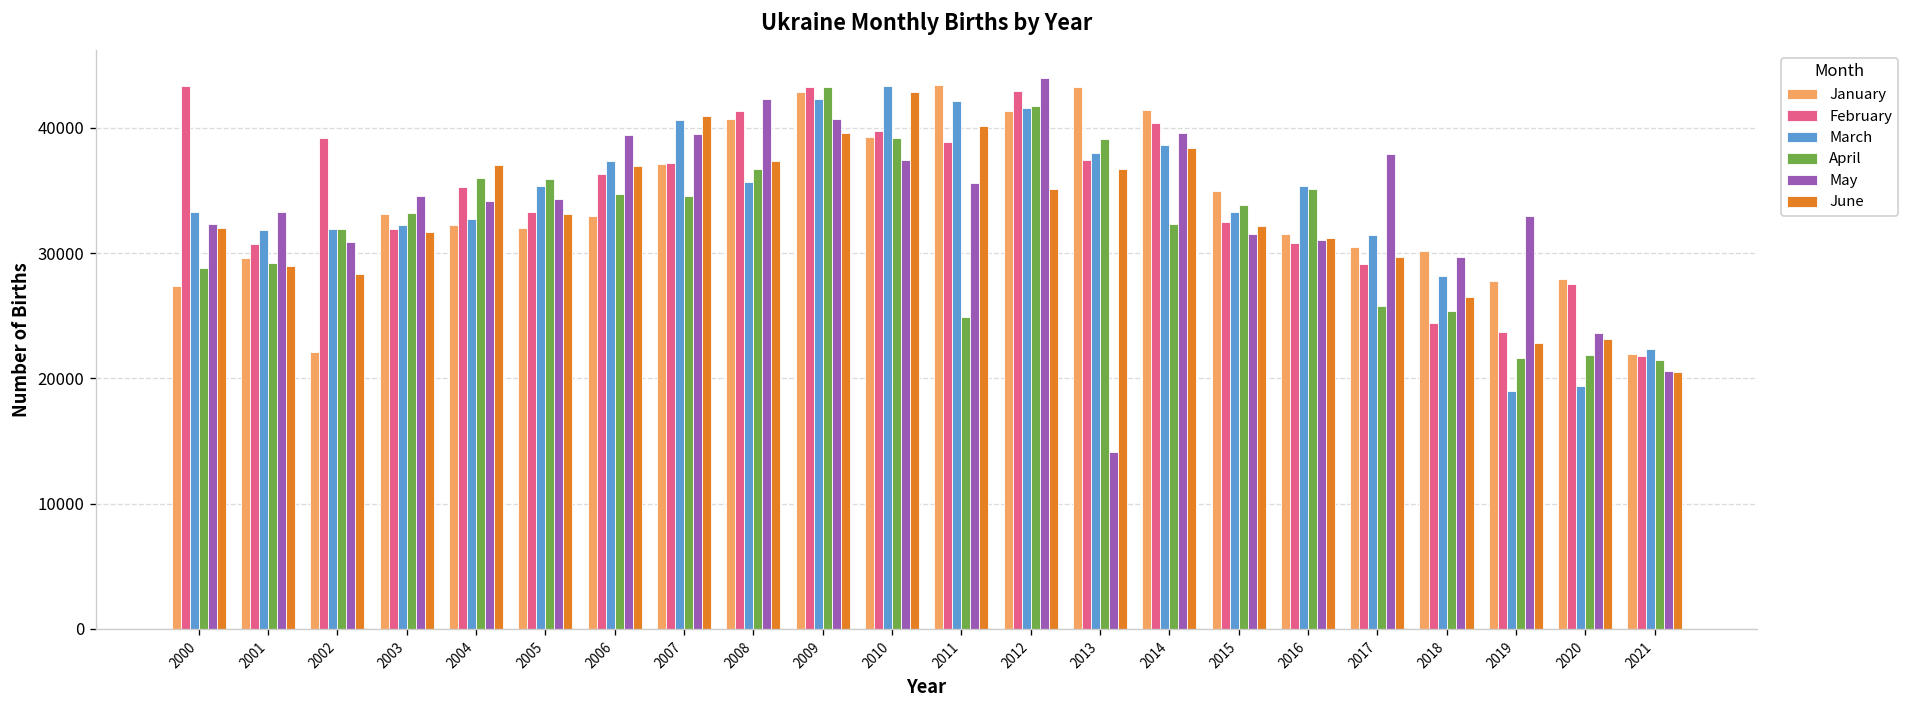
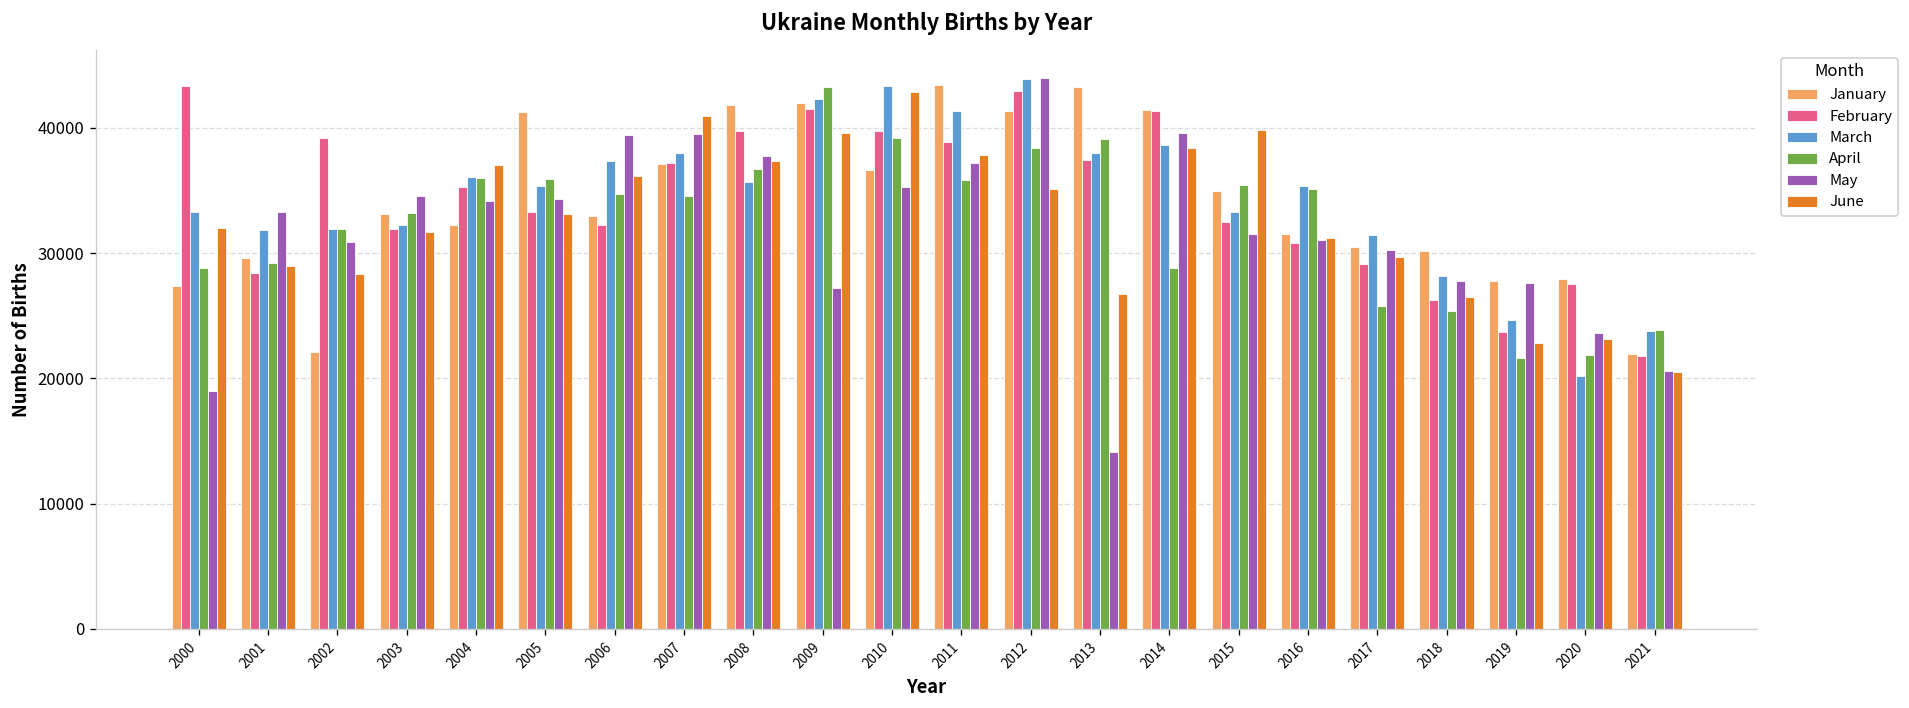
  {
    "January": {
      "2000": 27400,
      "2001": 29600,
      "2002": 22100,
      "2003": 33100,
      "2004": 32300,
-     "2005": 32000,
+     "2005": 41300,
      "2006": 33000,
      "2007": 37100,
-     "2008": 40700,
-     "2009": 42900,
-     "2010": 39300,
+     "2008": 41900,
+     "2009": 42000,
+     "2010": 36700,
      "2011": 43400,
      "2012": 41300,
      "2013": 43300,
      "2014": 41400,
      "2015": 35000,
      "2016": 31600,
      "2017": 30500,
      "2018": 30200,
      "2019": 27800,
      "2020": 27900,
      "2021": 21900
    },
    "February": {
      "2000": 43400,
-     "2001": 30800,
+     "2001": 28400,
      "2002": 39200,
      "2003": 32000,
      "2004": 35300,
      "2005": 33300,
-     "2006": 36300,
+     "2006": 32300,
      "2007": 37200,
-     "2008": 41400,
-     "2009": 43200,
+     "2008": 39700,
+     "2009": 41500,
      "2010": 39700,
      "2011": 38900,
      "2012": 42900,
      "2013": 37400,
-     "2014": 40400,
+     "2014": 41400,
      "2015": 32500,
      "2016": 30800,
      "2017": 29100,
-     "2018": 24400,
+     "2018": 26200,
      "2019": 23700,
      "2020": 27600,
      "2021": 21800
    },
    "March": {
      "2000": 33300,
      "2001": 31800,
      "2002": 31900,
      "2003": 32200,
-     "2004": 32700,
+     "2004": 36100,
      "2005": 35400,
      "2006": 37400,
-     "2007": 40700,
+     "2007": 38000,
      "2008": 35700,
      "2009": 42300,
      "2010": 43400,
-     "2011": 42100,
-     "2012": 41600,
+     "2011": 41300,
+     "2012": 43900,
      "2013": 38000,
      "2014": 38600,
      "2015": 33300,
      "2016": 35300,
      "2017": 31500,
      "2018": 28200,
-     "2019": 19000,
-     "2020": 19400,
-     "2021": 22400
+     "2019": 24600,
+     "2020": 20200,
+     "2021": 23800
    },
    "April": {
      "2000": 28800,
      "2001": 29200,
      "2002": 31900,
      "2003": 33200,
      "2004": 36000,
      "2005": 36000,
      "2006": 34700,
      "2007": 34600,
      "2008": 36700,
      "2009": 43200,
      "2010": 39200,
-     "2011": 24900,
-     "2012": 41700,
+     "2011": 35900,
+     "2012": 38400,
      "2013": 39100,
-     "2014": 32300,
-     "2015": 33800,
+     "2014": 28800,
+     "2015": 35500,
      "2016": 35100,
      "2017": 25800,
      "2018": 25400,
      "2019": 21700,
      "2020": 21800,
-     "2021": 21500
+     "2021": 23800
    },
    "May": {
-     "2000": 32300,
+     "2000": 19000,
      "2001": 33300,
      "2002": 30900,
      "2003": 34600,
      "2004": 34200,
      "2005": 34300,
      "2006": 39400,
      "2007": 39500,
-     "2008": 42300,
-     "2009": 40700,
-     "2010": 37400,
-     "2011": 35600,
+     "2008": 37700,
+     "2009": 27200,
+     "2010": 35300,
+     "2011": 37200,
      "2012": 44000,
      "2013": 14100,
      "2014": 39600,
      "2015": 31500,
      "2016": 31000,
-     "2017": 37900,
-     "2018": 29700,
-     "2019": 33000,
+     "2017": 30200,
+     "2018": 27800,
+     "2019": 27600,
      "2020": 23600,
      "2021": 20600
    },
    "June": {
      "2000": 32000,
      "2001": 28900,
      "2002": 28300,
      "2003": 31700,
      "2004": 37000,
      "2005": 33200,
-     "2006": 37000,
+     "2006": 36200,
      "2007": 41000,
      "2008": 37300,
      "2009": 39600,
      "2010": 42800,
-     "2011": 40200,
+     "2011": 37800,
      "2012": 35100,
-     "2013": 36700,
+     "2013": 26700,
      "2014": 38400,
-     "2015": 32200,
+     "2015": 39900,
      "2016": 31200,
      "2017": 29700,
      "2018": 26500,
      "2019": 22800,
      "2020": 23200,
      "2021": 20500
    }
  }
